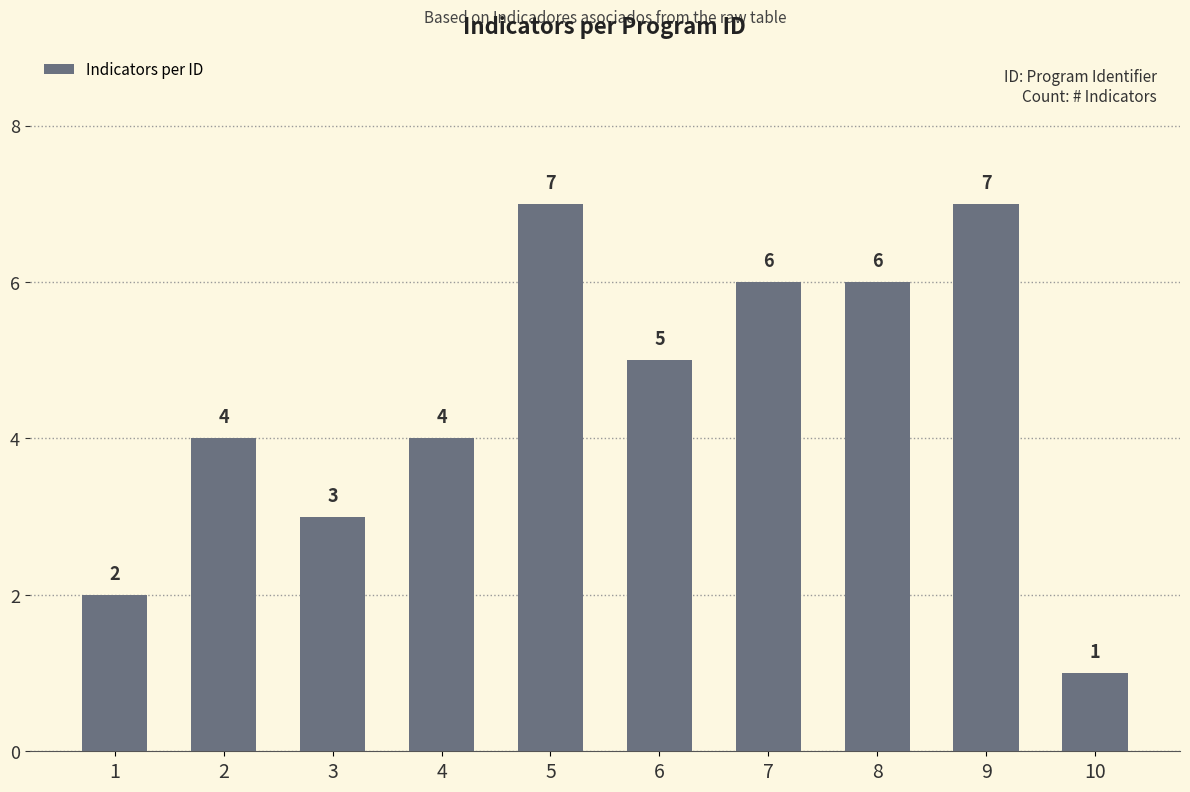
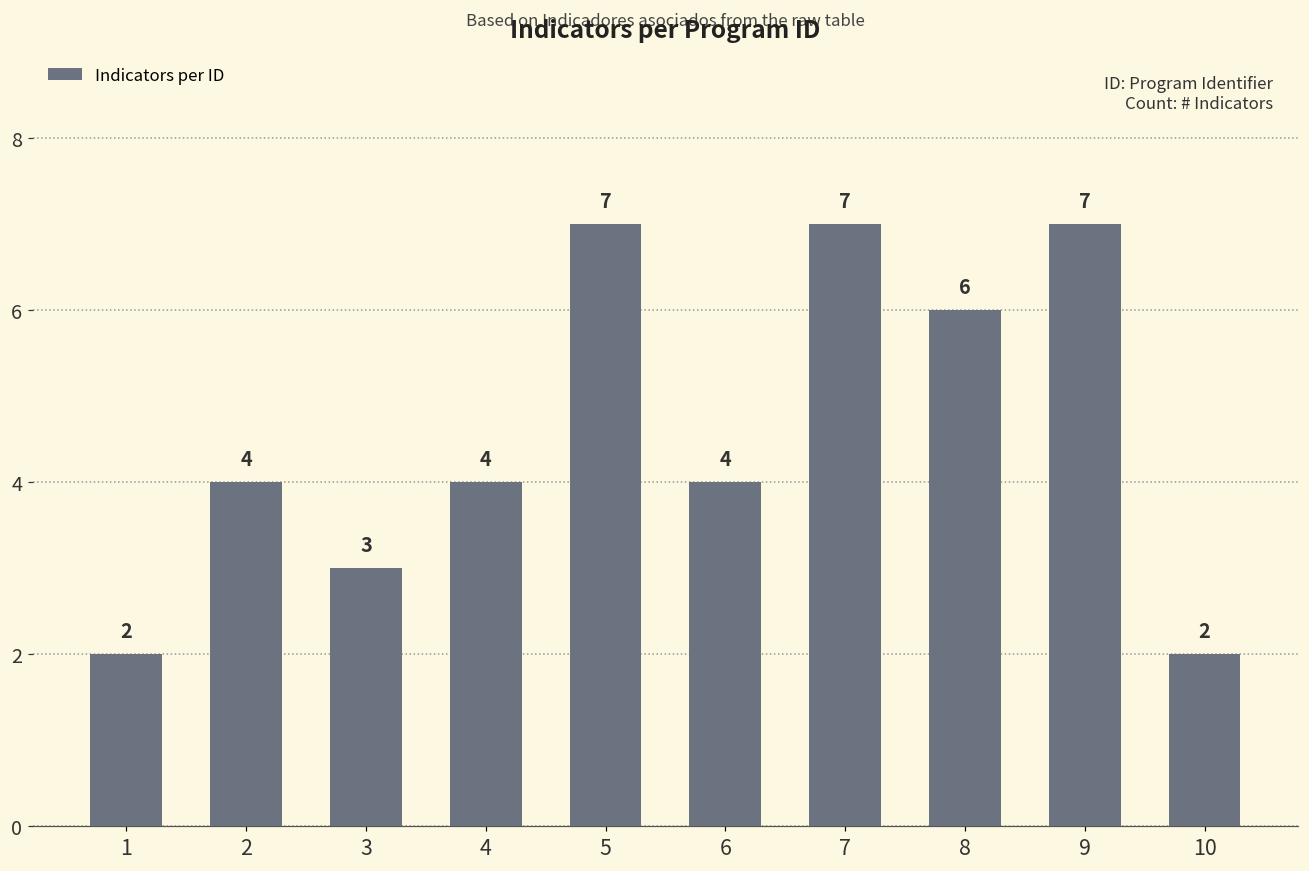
  {
    "1": 2,
    "2": 4,
    "3": 3,
    "4": 4,
    "5": 7,
-   "6": 5,
-   "7": 6,
+   "6": 4,
+   "7": 7,
    "8": 6,
    "9": 7,
-   "10": 1
+   "10": 2
  }
